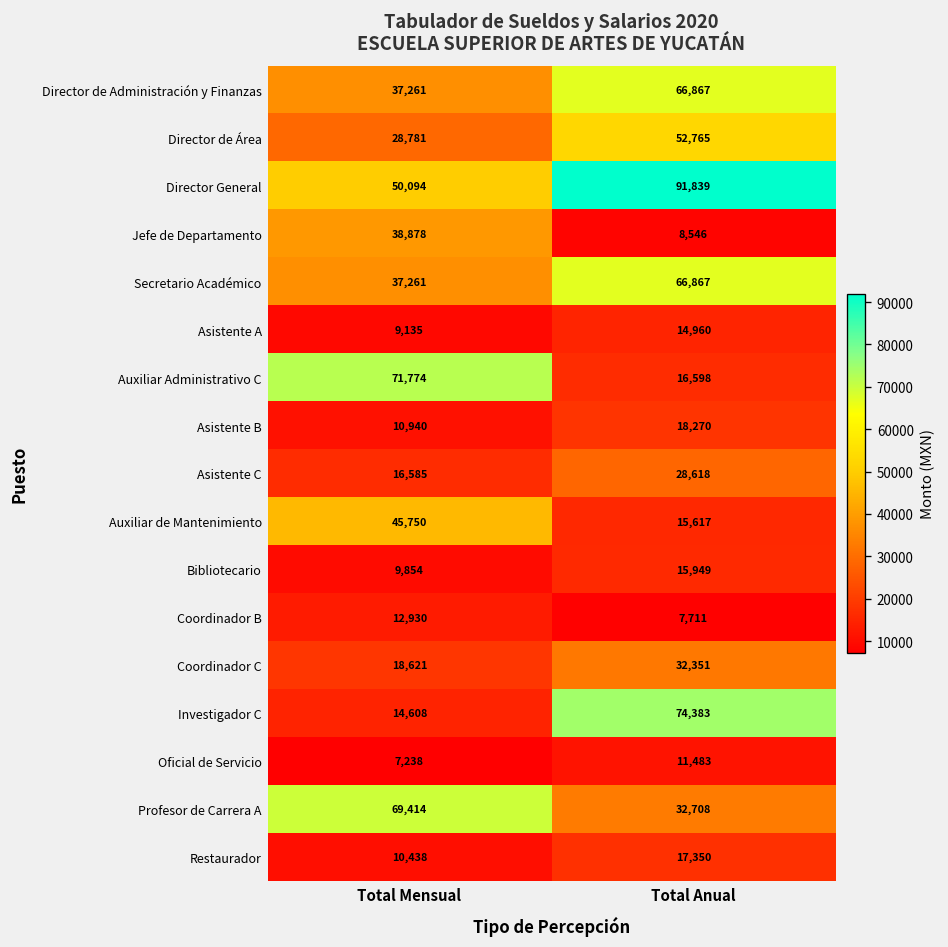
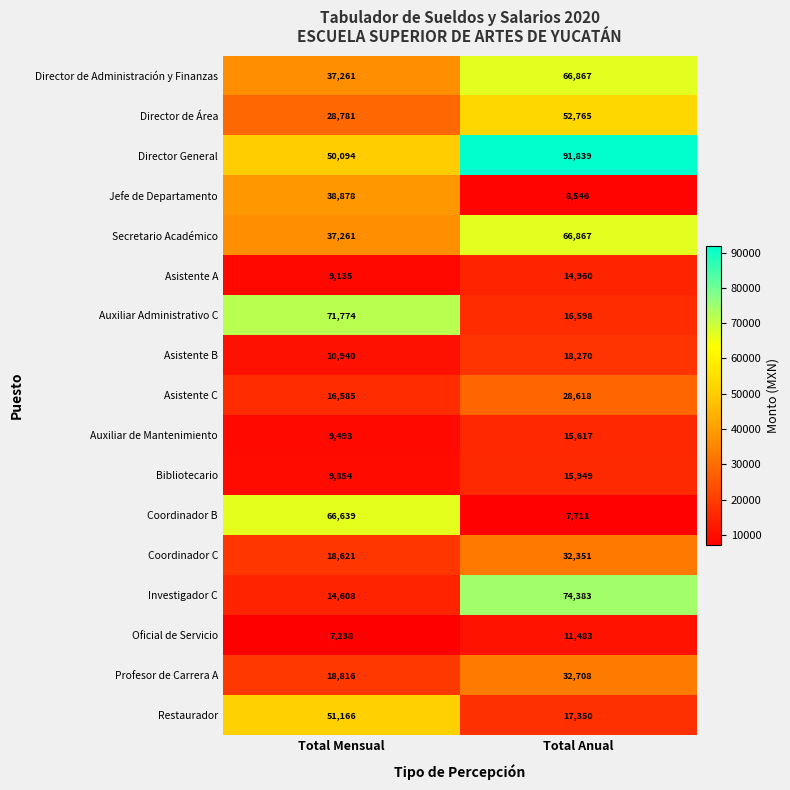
  {
    "Director de Administración y Finanzas": {
      "Total Mensual": "37,261",
      "Total Anual": "66,867"
    },
    "Director de Área": {
      "Total Mensual": "28,781",
      "Total Anual": "52,765"
    },
    "Director General": {
      "Total Mensual": "50,094",
      "Total Anual": "91,839"
    },
    "Jefe de Departamento": {
      "Total Mensual": "38,878",
      "Total Anual": "8,546"
    },
    "Secretario Académico": {
      "Total Mensual": "37,261",
      "Total Anual": "66,867"
    },
    "Asistente A": {
      "Total Mensual": "9,135",
      "Total Anual": "14,960"
    },
    "Auxiliar Administrativo C": {
      "Total Mensual": "71,774",
      "Total Anual": "16,598"
    },
    "Asistente B": {
      "Total Mensual": "10,940",
      "Total Anual": "18,270"
    },
    "Asistente C": {
      "Total Mensual": "16,585",
      "Total Anual": "28,618"
    },
    "Auxiliar de Mantenimiento": {
-     "Total Mensual": "45,750",
+     "Total Mensual": "9,493",
      "Total Anual": "15,617"
    },
    "Bibliotecario": {
      "Total Mensual": "9,854",
      "Total Anual": "15,949"
    },
    "Coordinador B": {
-     "Total Mensual": "12,930",
+     "Total Mensual": "66,639",
      "Total Anual": "7,711"
    },
    "Coordinador C": {
      "Total Mensual": "18,621",
      "Total Anual": "32,351"
    },
    "Investigador C": {
      "Total Mensual": "14,608",
      "Total Anual": "74,383"
    },
    "Oficial de Servicio": {
      "Total Mensual": "7,238",
      "Total Anual": "11,483"
    },
    "Profesor de Carrera A": {
-     "Total Mensual": "69,414",
+     "Total Mensual": "18,816",
      "Total Anual": "32,708"
    },
    "Restaurador": {
-     "Total Mensual": "10,438",
+     "Total Mensual": "51,166",
      "Total Anual": "17,350"
    }
  }
